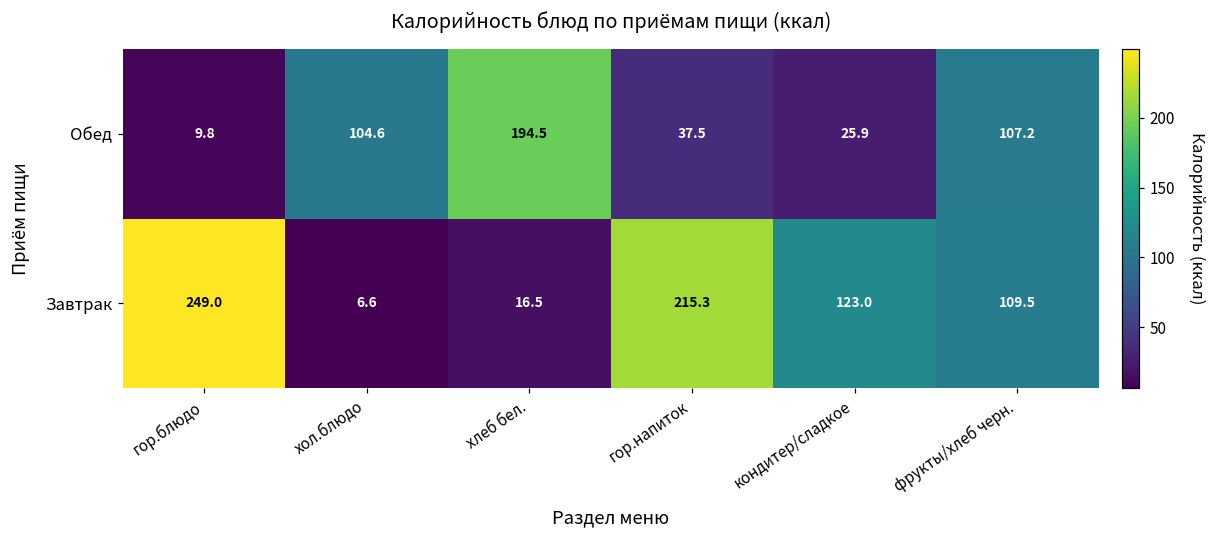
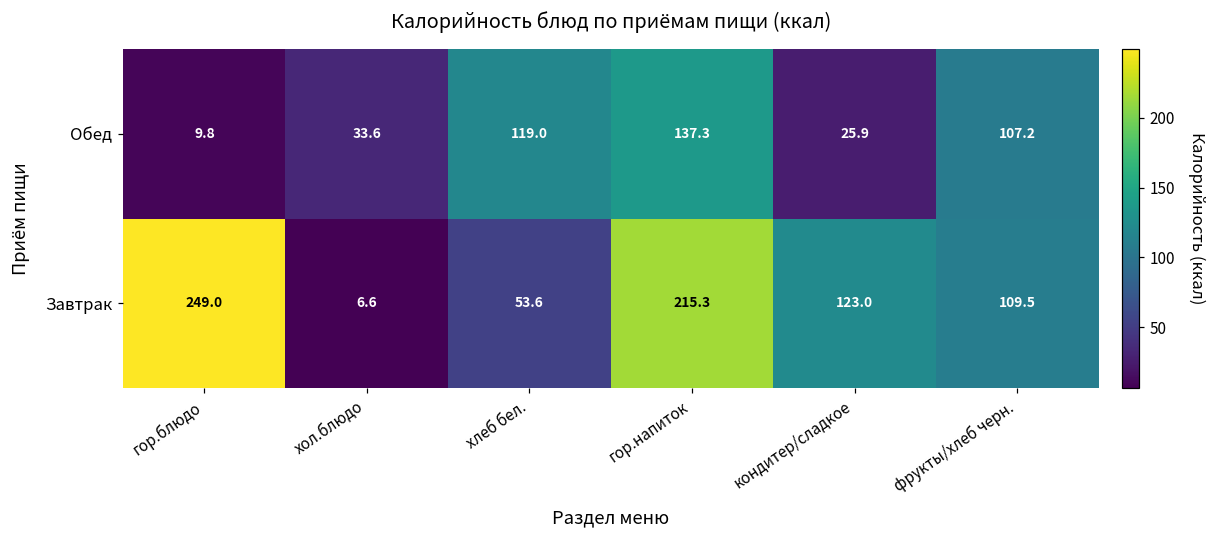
  {
    "Обед": {
      "гор.блюдо": 9.8,
-     "хол.блюдо": 104.6,
-     "хлеб бел.": 194.5,
-     "гор.напиток": 37.5,
+     "хол.блюдо": 33.6,
+     "хлеб бел.": 119.0,
+     "гор.напиток": 137.3,
      "кондитер/сладкое": 25.9,
      "фрукты/хлеб черн.": 107.2
    },
    "Завтрак": {
      "гор.блюдо": 249.0,
      "хол.блюдо": 6.6,
-     "хлеб бел.": 16.5,
+     "хлеб бел.": 53.6,
      "гор.напиток": 215.3,
      "кондитер/сладкое": 123.0,
      "фрукты/хлеб черн.": 109.5
    }
  }
